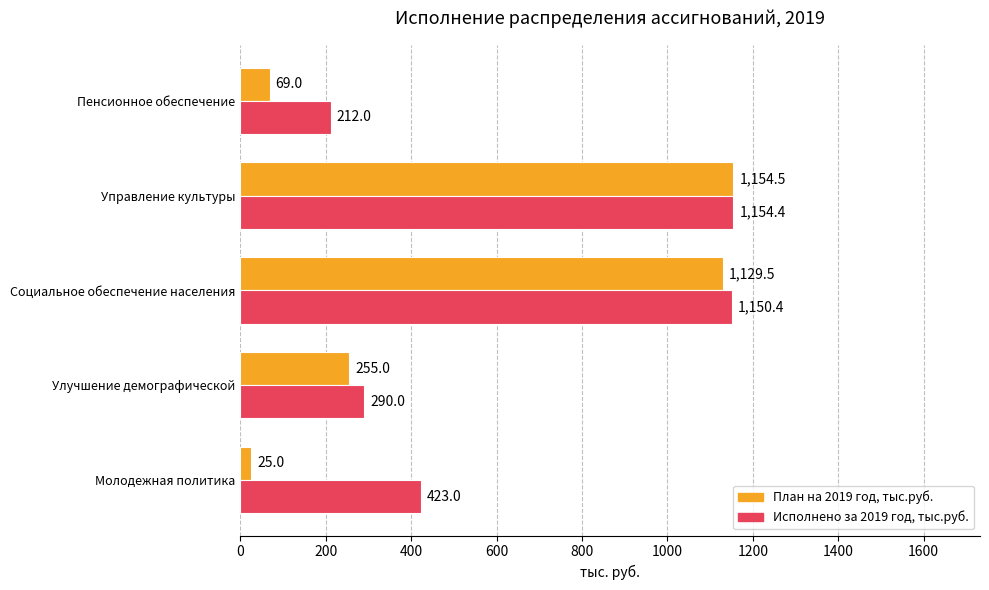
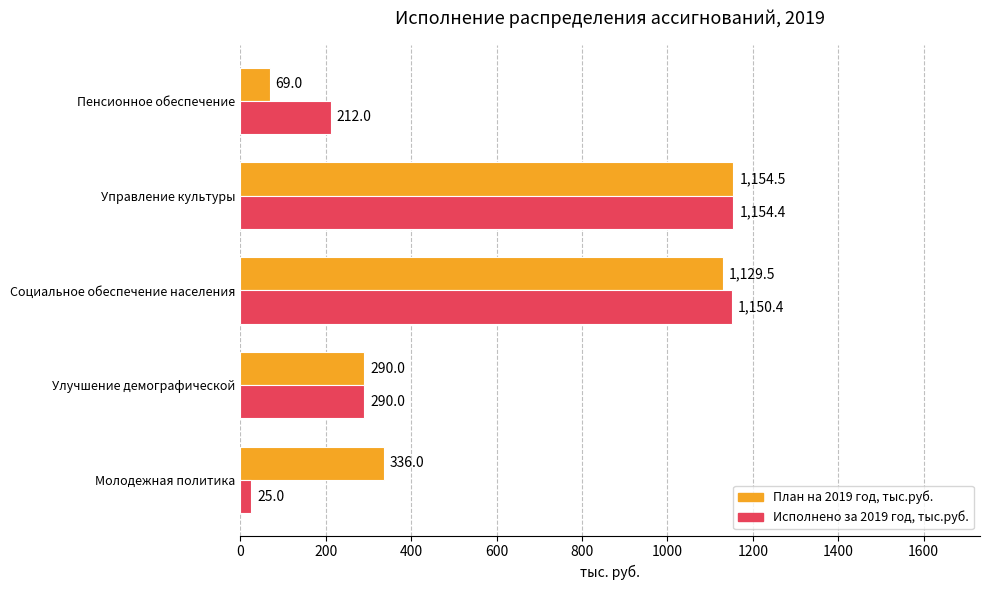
  {
    "План на 2019 год, тыс.руб.": {
      "Пенсионное обеспечение": "69.0",
      "Управление культуры": "1,154.5",
      "Социальное обеспечение населения": "1,129.5",
-     "Улучшение демографической": "255.0",
-     "Молодежная политика": "25.0"
+     "Улучшение демографической": "290.0",
+     "Молодежная политика": "336.0"
    },
    "Исполнено за 2019 год, тыс.руб.": {
      "Пенсионное обеспечение": "212.0",
      "Управление культуры": "1,154.4",
      "Социальное обеспечение населения": "1,150.4",
      "Улучшение демографической": "290.0",
-     "Молодежная политика": "423.0"
+     "Молодежная политика": "25.0"
    }
  }
